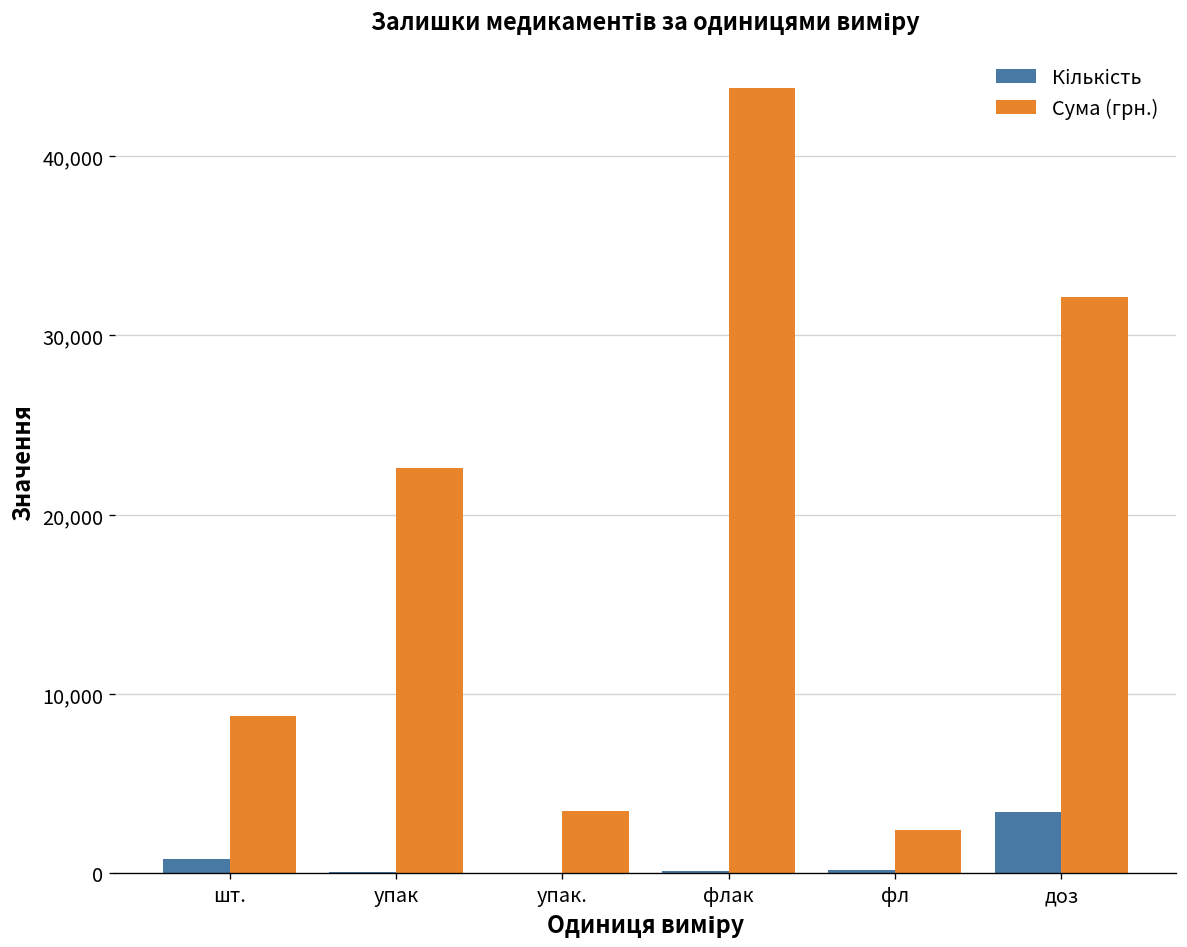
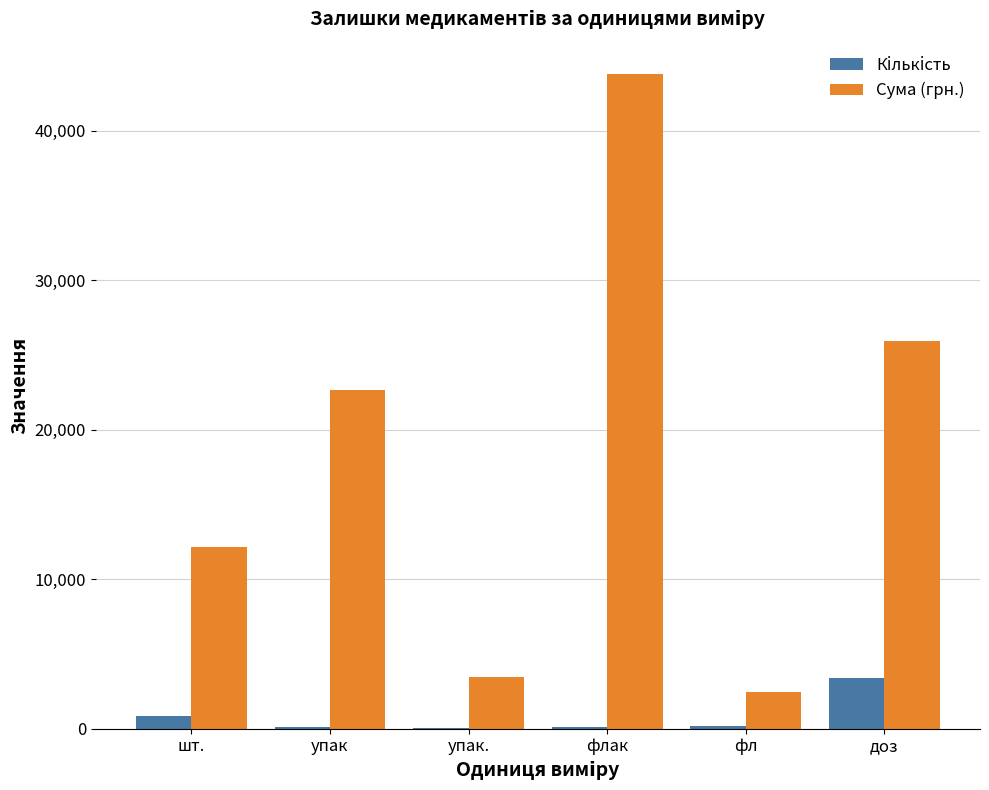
  {
    "Кількість": {
      "шт.": "800",
      "фл": "200",
      "доз": "3,400"
    },
    "Сума (грн.)": {
-     "шт.": "8,800",
+     "шт.": "12,100",
      "упак": "22,600",
      "упак.": "3,500",
      "флак": "43,800",
      "фл": "2,400",
-     "доз": "32,200"
+     "доз": "26,000"
    }
  }
